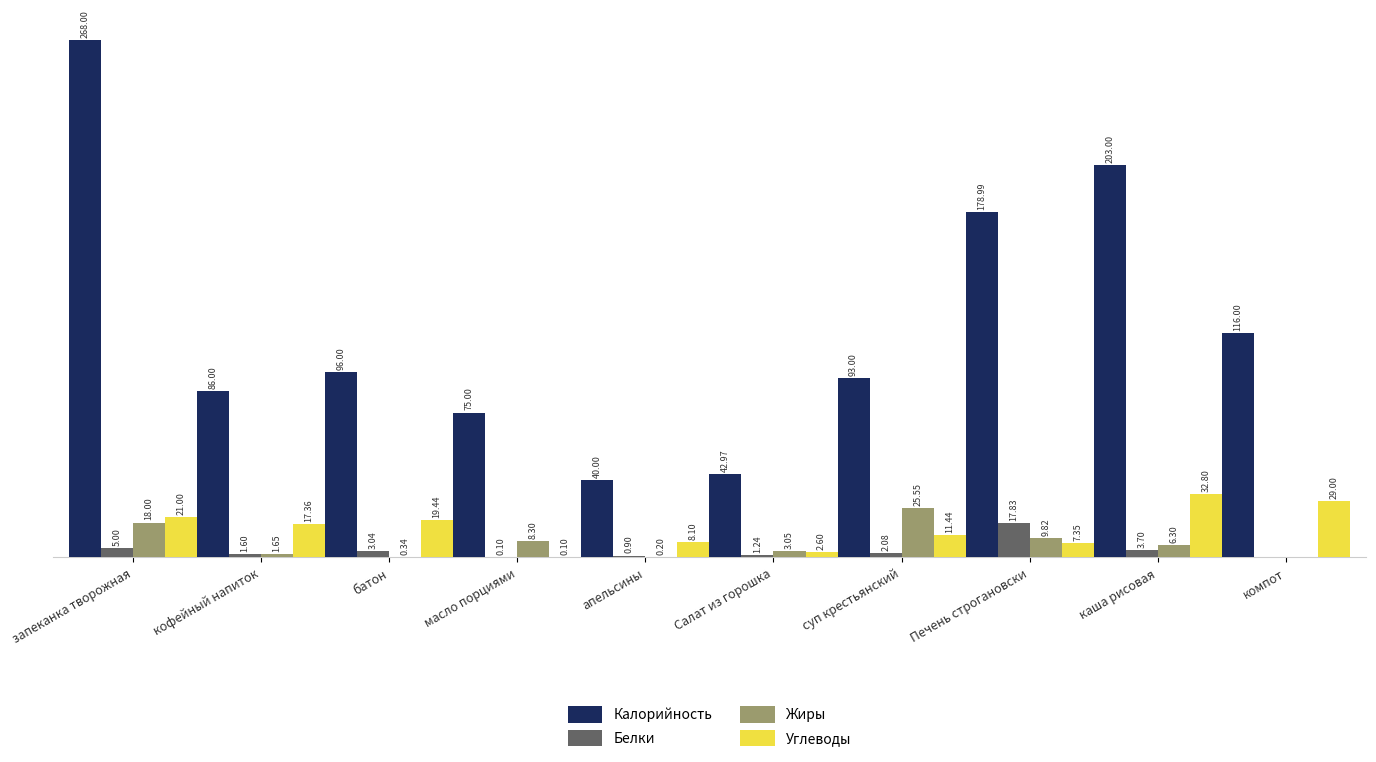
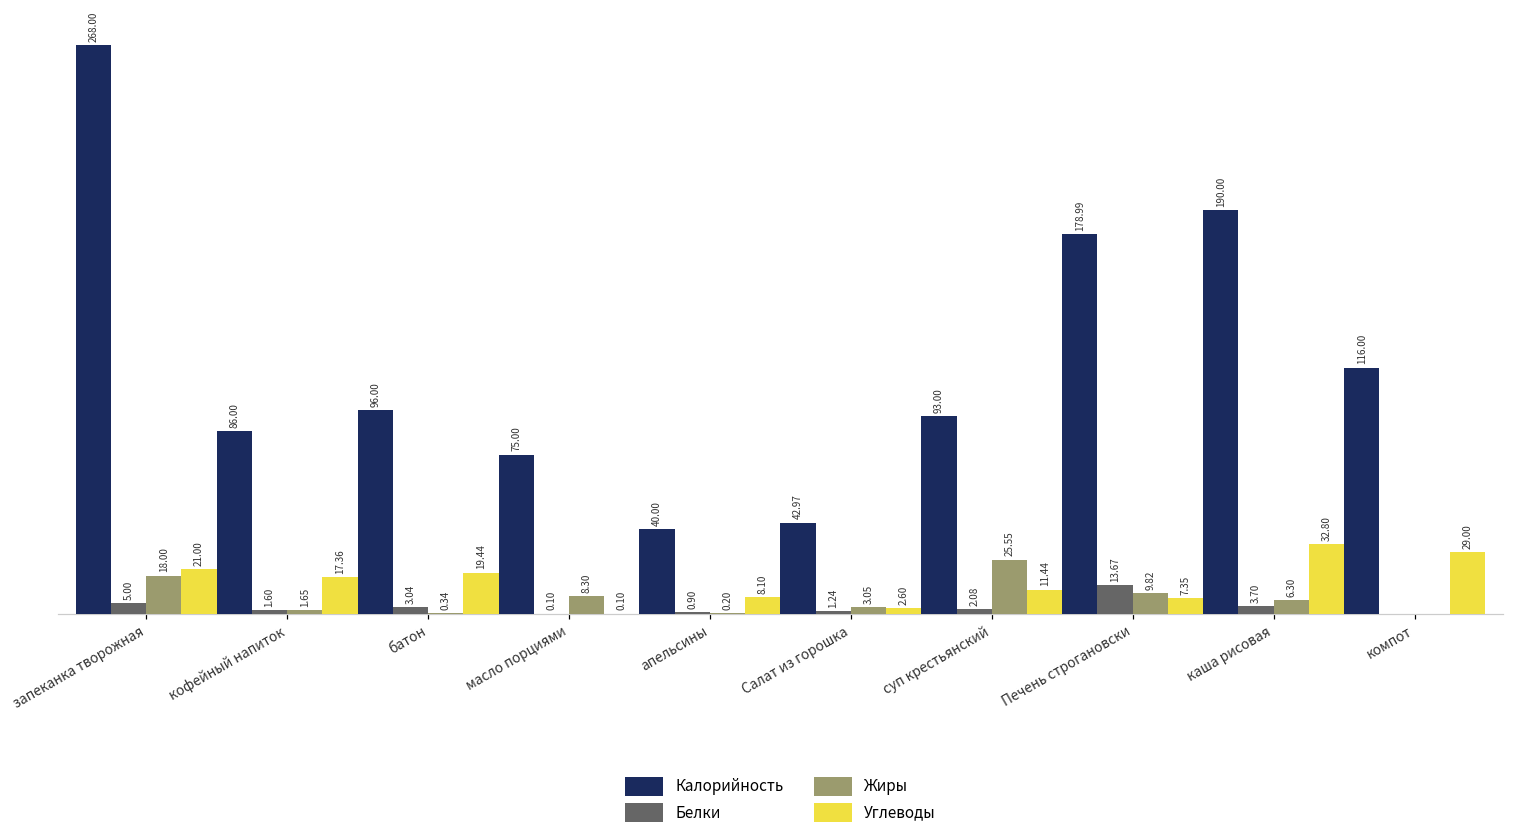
  {
    "Калорийность": {
      "запеканка творожная": 268.00,
      "кофейный напиток": 86.00,
      "батон": 96.00,
      "масло порциями": 75.00,
      "апельсины": 40.00,
      "Салат из горошка": 42.97,
      "суп крестьянский": 93.00,
      "Печень строгановски": 178.99,
-     "каша рисовая": 203.00,
+     "каша рисовая": 190.00,
      "компот": 116.00
    },
    "Белки": {
      "запеканка творожная": 5.00,
      "кофейный напиток": 1.60,
      "батон": 3.04,
      "масло порциями": 0.10,
      "апельсины": 0.90,
      "Салат из горошка": 1.24,
      "суп крестьянский": 2.08,
-     "Печень строгановски": 17.83,
+     "Печень строгановски": 13.67,
      "каша рисовая": 3.70
    },
    "Жиры": {
      "запеканка творожная": 18.00,
      "кофейный напиток": 1.65,
      "батон": 0.34,
      "масло порциями": 8.30,
      "апельсины": 0.20,
      "Салат из горошка": 3.05,
      "суп крестьянский": 25.55,
      "Печень строгановски": 9.82,
      "каша рисовая": 6.30
    },
    "Углеводы": {
      "запеканка творожная": 21.00,
      "кофейный напиток": 17.36,
      "батон": 19.44,
      "масло порциями": 0.10,
      "апельсины": 8.10,
      "Салат из горошка": 2.60,
      "суп крестьянский": 11.44,
      "Печень строгановски": 7.35,
      "каша рисовая": 32.80,
      "компот": 29.00
    }
  }
